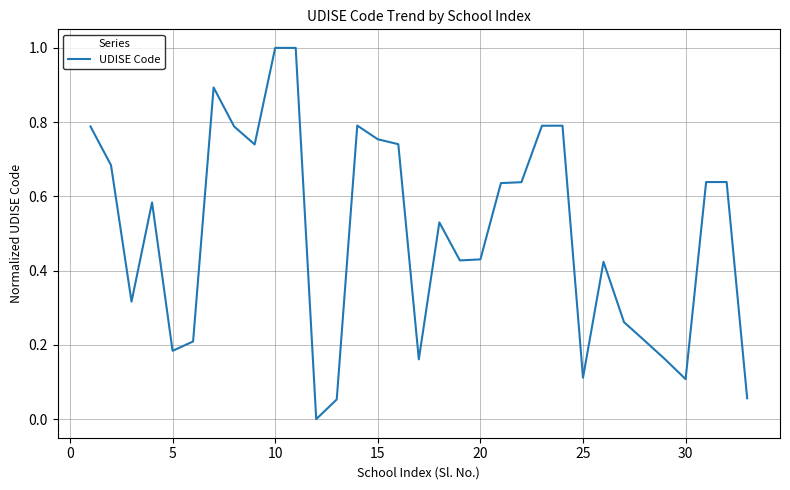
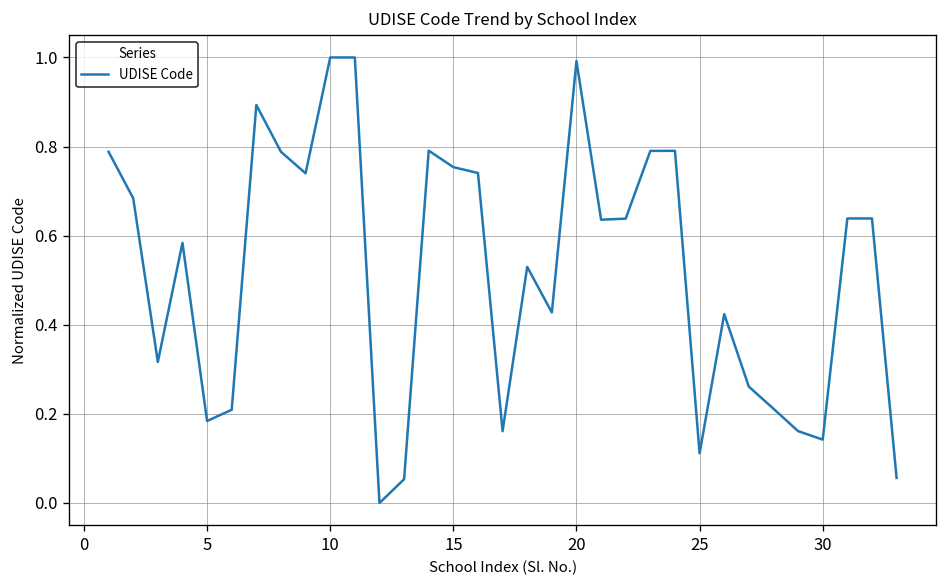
  {
    "5": 0.18,
    "10": 1.00,
    "15": 0.75,
-   "20": 0.43,
+   "20": 0.99,
    "25": 0.11,
-   "30": 0.11
+   "30": 0.14
  }
